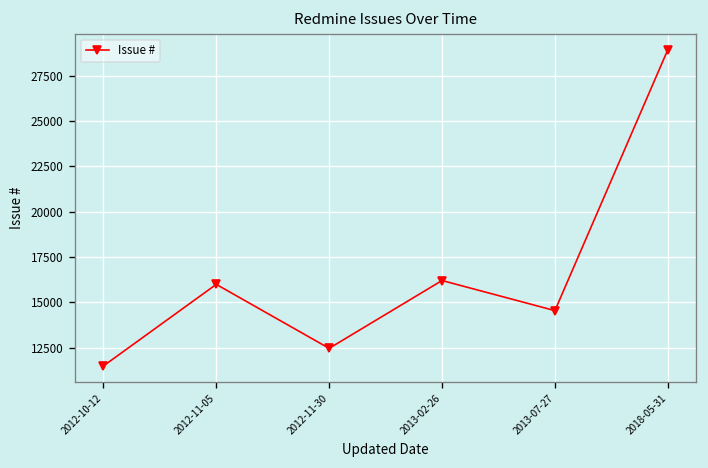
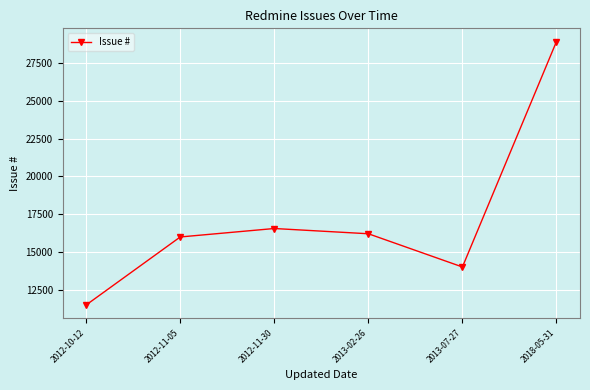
  {
    "2012-10-12": 11500,
    "2012-11-05": 16000,
-   "2012-11-30": 12500,
+   "2012-11-30": 16600,
    "2013-02-26": 16200,
-   "2013-07-27": 14600,
+   "2013-07-27": 14000,
    "2018-05-31": 28900
  }
